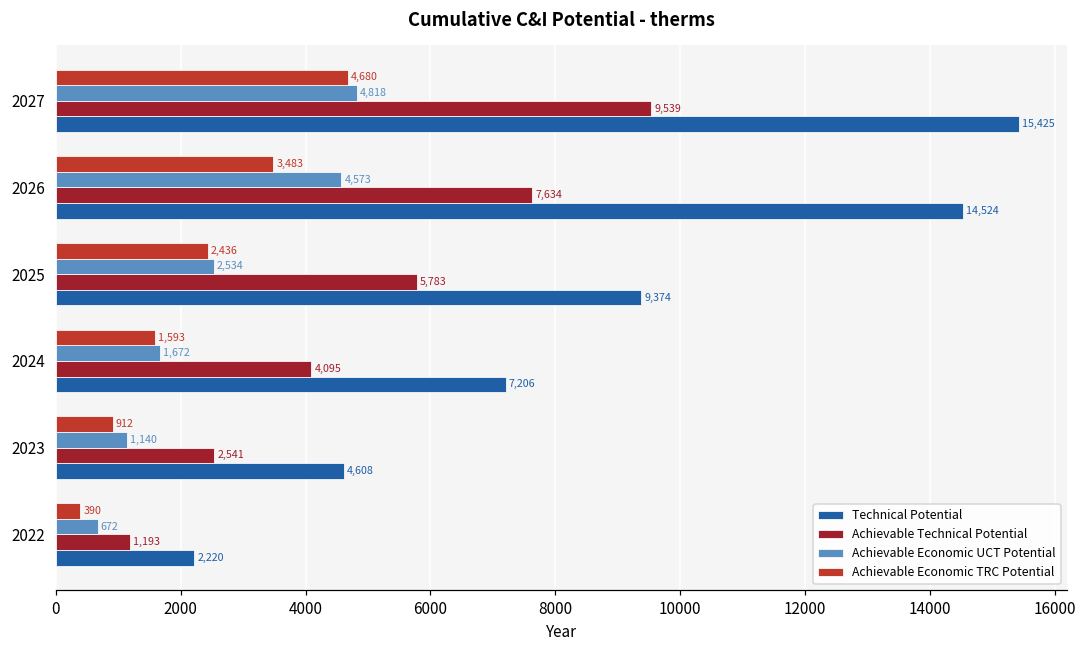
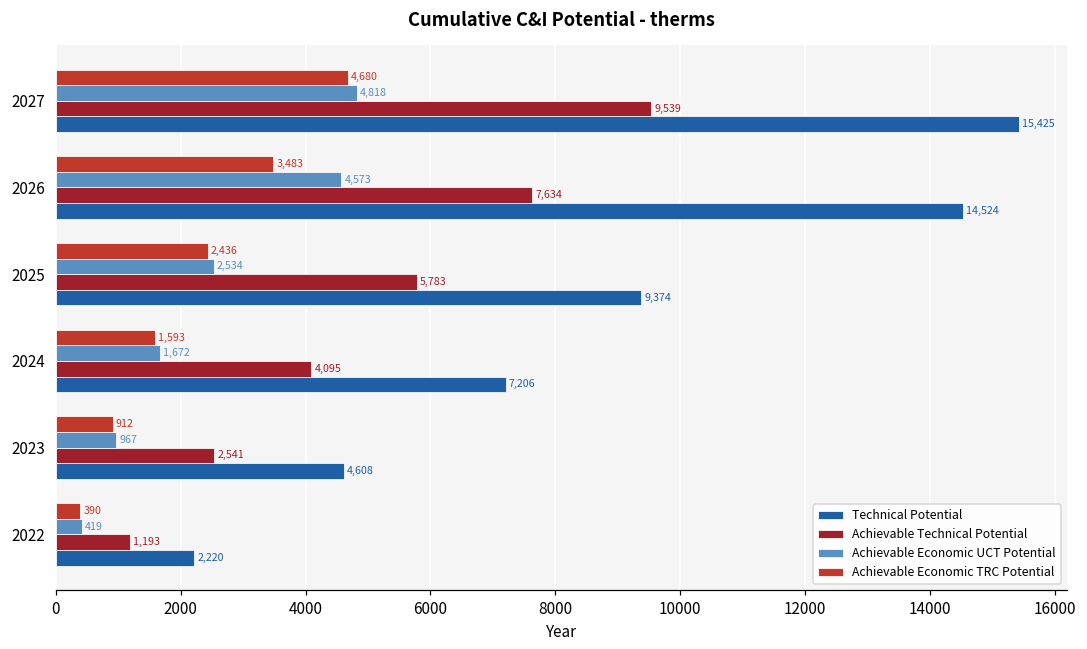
  {
    "Technical Potential": {
      "2027": "15,425",
      "2026": "14,524",
      "2025": "9,374",
      "2024": "7,206",
      "2023": "4,608",
      "2022": "2,220"
    },
    "Achievable Economic UCT Potential": {
      "2027": "4,818",
      "2026": "4,573",
      "2025": "2,534",
      "2024": "1,672",
-     "2023": "1,140",
-     "2022": "672"
+     "2023": "967",
+     "2022": "419"
    }
  }
